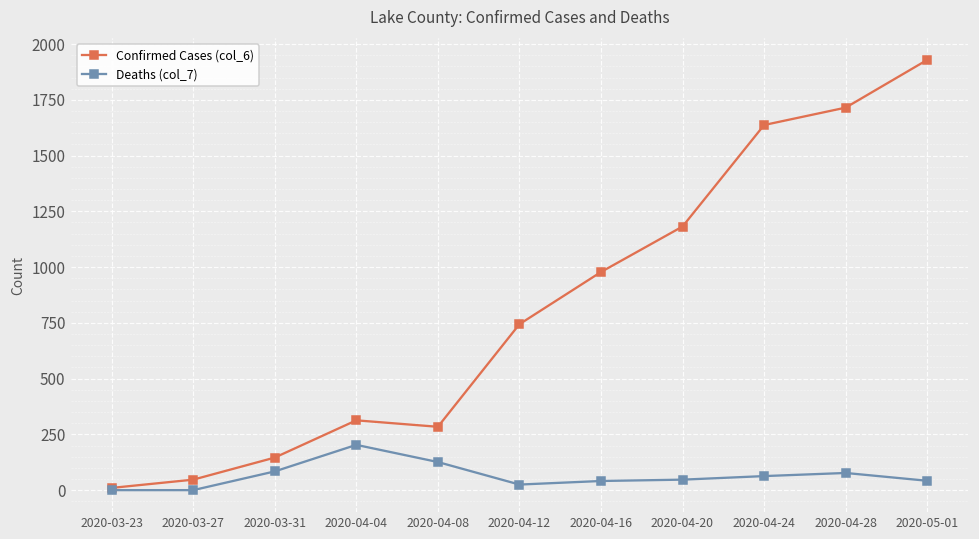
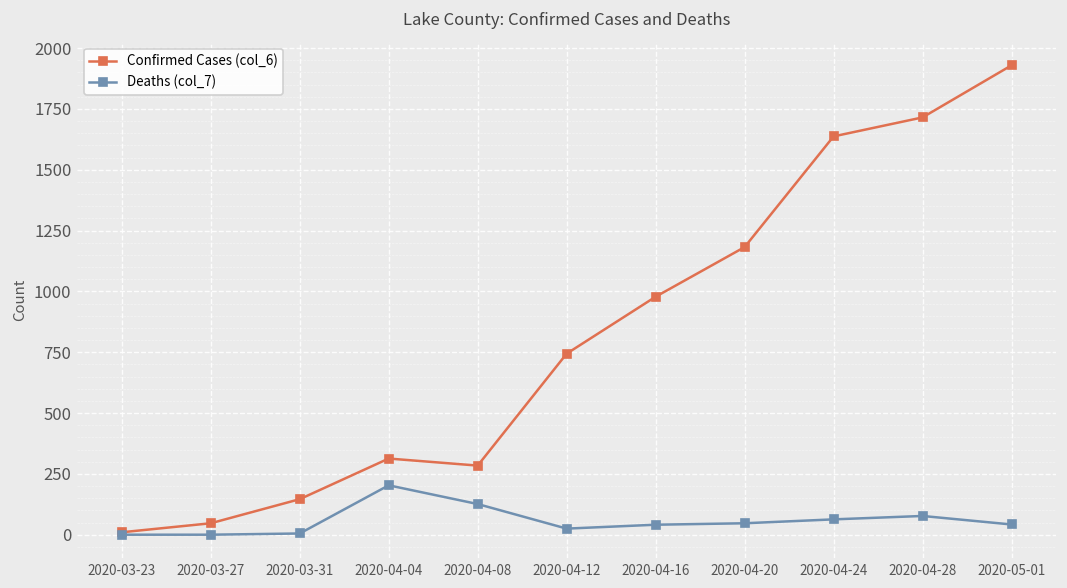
  {
    "Confirmed Cases (col_6)": {
      "2020-03-27": 50,
      "2020-03-31": 150,
      "2020-04-04": 310,
      "2020-04-08": 280,
      "2020-04-12": 740,
      "2020-04-16": 980,
      "2020-04-20": 1180,
      "2020-04-24": 1640,
      "2020-04-28": 1720,
      "2020-05-01": 1930
    },
    "Deaths (col_7)": {
      "2020-03-27": 0,
-     "2020-03-31": 80,
+     "2020-03-31": 10,
      "2020-04-04": 200,
      "2020-04-08": 130,
      "2020-04-12": 30,
      "2020-04-16": 40,
      "2020-04-20": 50,
      "2020-04-24": 60,
      "2020-04-28": 80,
      "2020-05-01": 40
    }
  }
